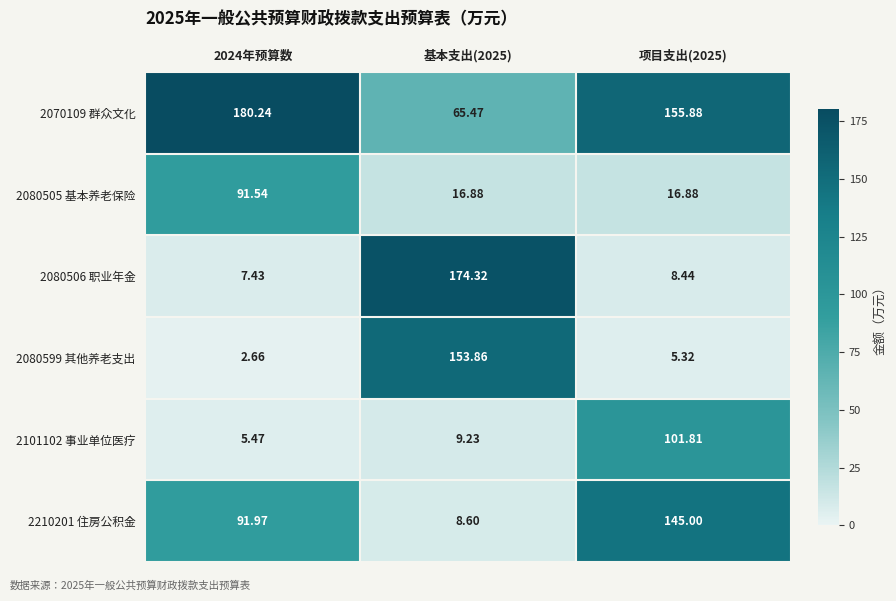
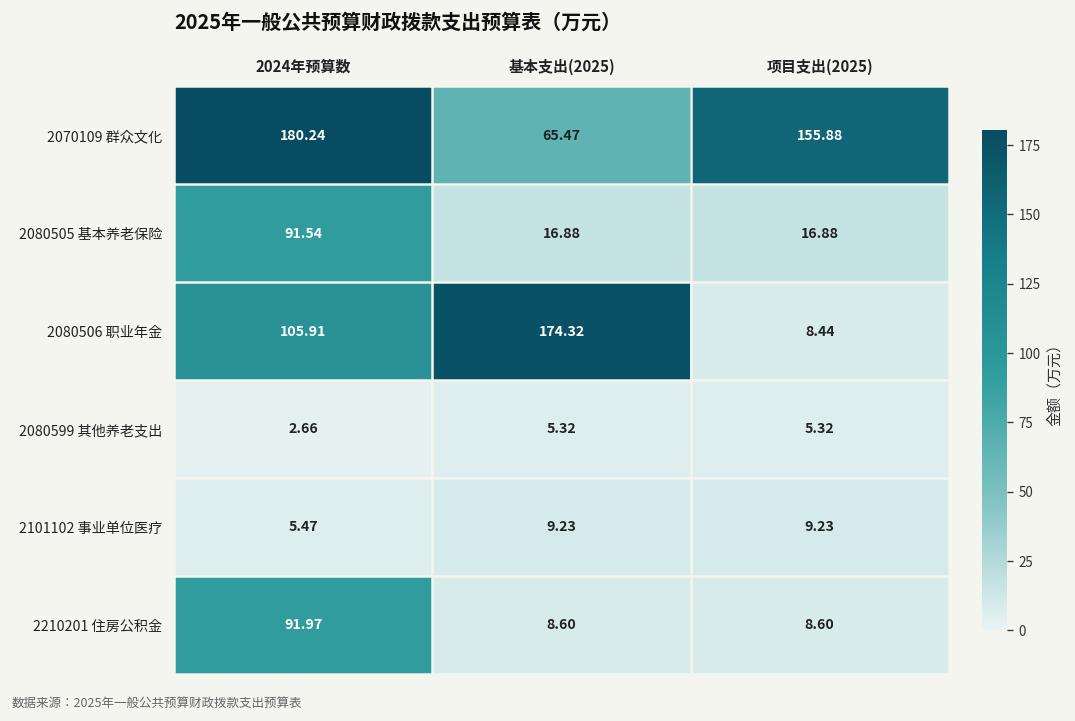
  {
    "2070109 群众文化": {
      "2024年预算数": 180.24,
      "基本支出(2025)": 65.47,
      "项目支出(2025)": 155.88
    },
    "2080505 基本养老保险": {
      "2024年预算数": 91.54,
      "基本支出(2025)": 16.88,
      "项目支出(2025)": 16.88
    },
    "2080506 职业年金": {
-     "2024年预算数": 7.43,
+     "2024年预算数": 105.91,
      "基本支出(2025)": 174.32,
      "项目支出(2025)": 8.44
    },
    "2080599 其他养老支出": {
      "2024年预算数": 2.66,
-     "基本支出(2025)": 153.86,
+     "基本支出(2025)": 5.32,
      "项目支出(2025)": 5.32
    },
    "2101102 事业单位医疗": {
      "2024年预算数": 5.47,
      "基本支出(2025)": 9.23,
-     "项目支出(2025)": 101.81
+     "项目支出(2025)": 9.23
    },
    "2210201 住房公积金": {
      "2024年预算数": 91.97,
      "基本支出(2025)": 8.60,
-     "项目支出(2025)": 145.00
+     "项目支出(2025)": 8.60
    }
  }
